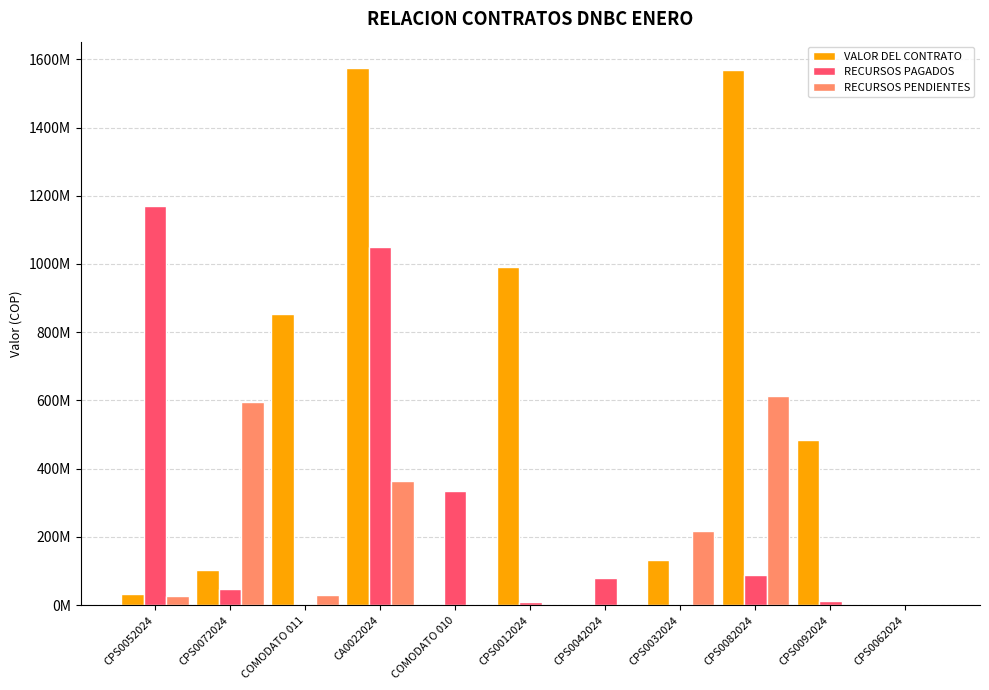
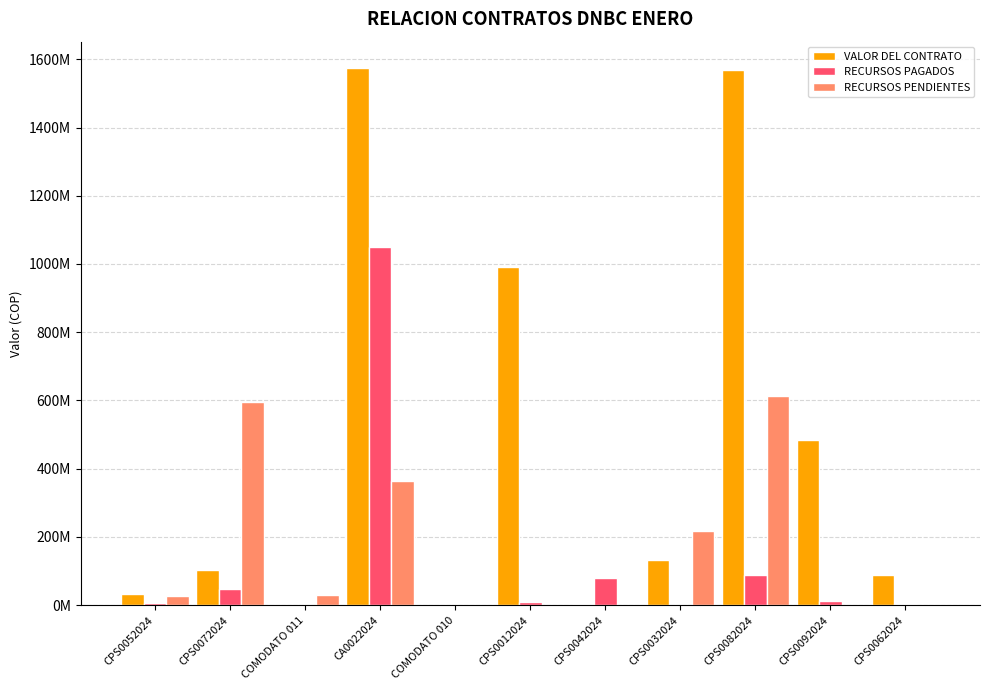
  {
    "VALOR DEL CONTRATO": {
      "CPS0052024": 30000000,
      "CPS0072024": 100000000,
-     "COMODATO 011": 850000000,
+     "COMODATO 011": 0,
      "CA0022024": 1570000000,
      "COMODATO 010": 0,
      "CPS0012024": 990000000,
      "CPS0032024": 130000000,
      "CPS0082024": 1570000000,
      "CPS0092024": 480000000,
-     "CPS0062024": 0
+     "CPS0062024": 90000000
    },
    "RECURSOS PAGADOS": {
-     "CPS0052024": 1170000000,
+     "CPS0052024": 10000000,
      "CPS0072024": 50000000,
      "COMODATO 011": 0,
      "CA0022024": 1050000000,
-     "COMODATO 010": 330000000,
+     "COMODATO 010": 0,
      "CPS0012024": 10000000,
      "CPS0042024": 80000000,
      "CPS0032024": 0,
      "CPS0082024": 90000000,
      "CPS0092024": 10000000
    },
    "RECURSOS PENDIENTES": {
      "CPS0052024": 30000000,
      "CPS0072024": 590000000,
      "COMODATO 011": 30000000,
      "CA0022024": 360000000,
      "COMODATO 010": 0,
      "CPS0012024": 0,
      "CPS0042024": 0,
      "CPS0032024": 220000000,
      "CPS0082024": 610000000,
      "CPS0092024": 0,
      "CPS0062024": 0
    }
  }
